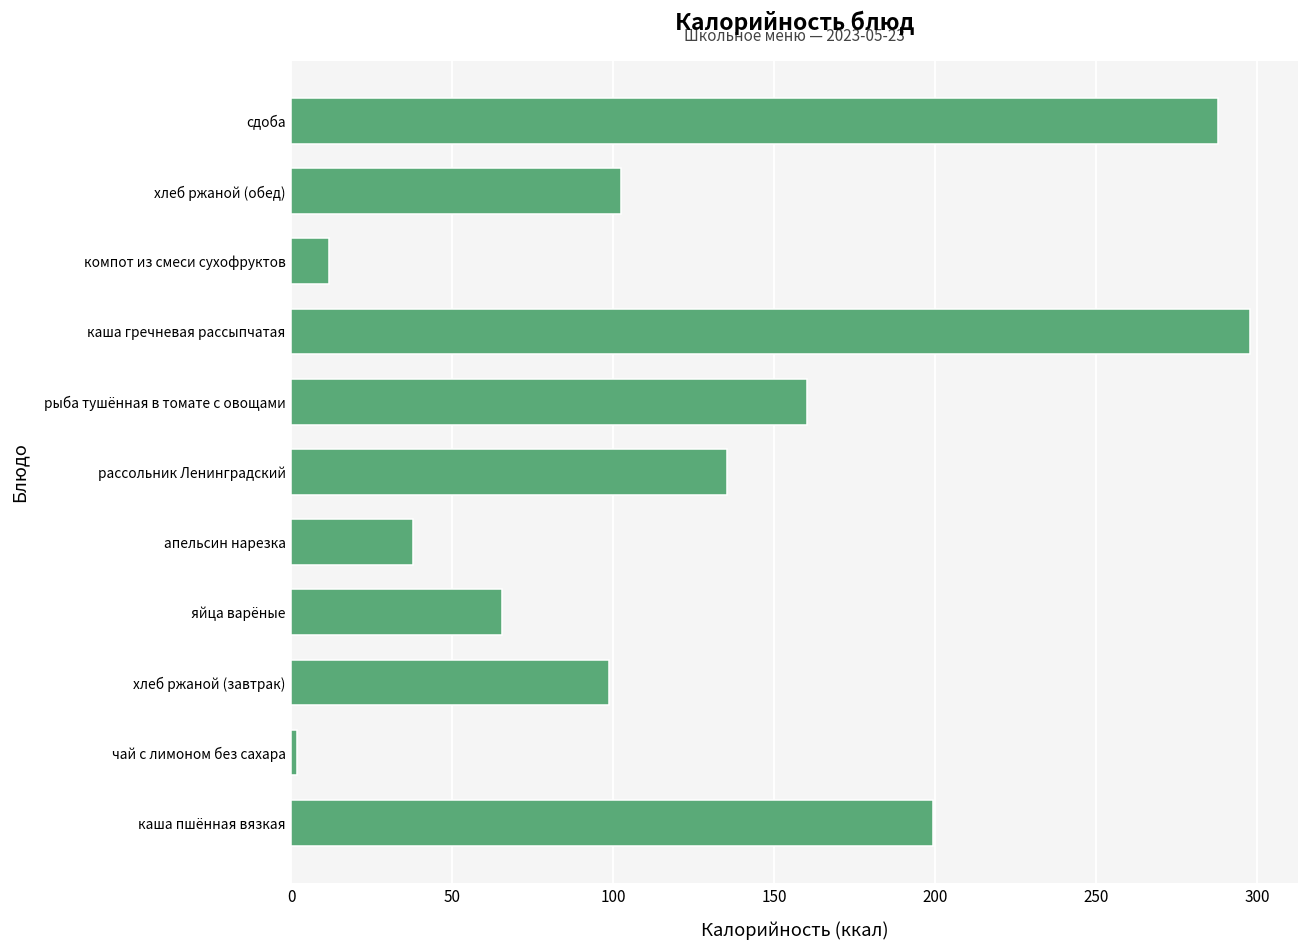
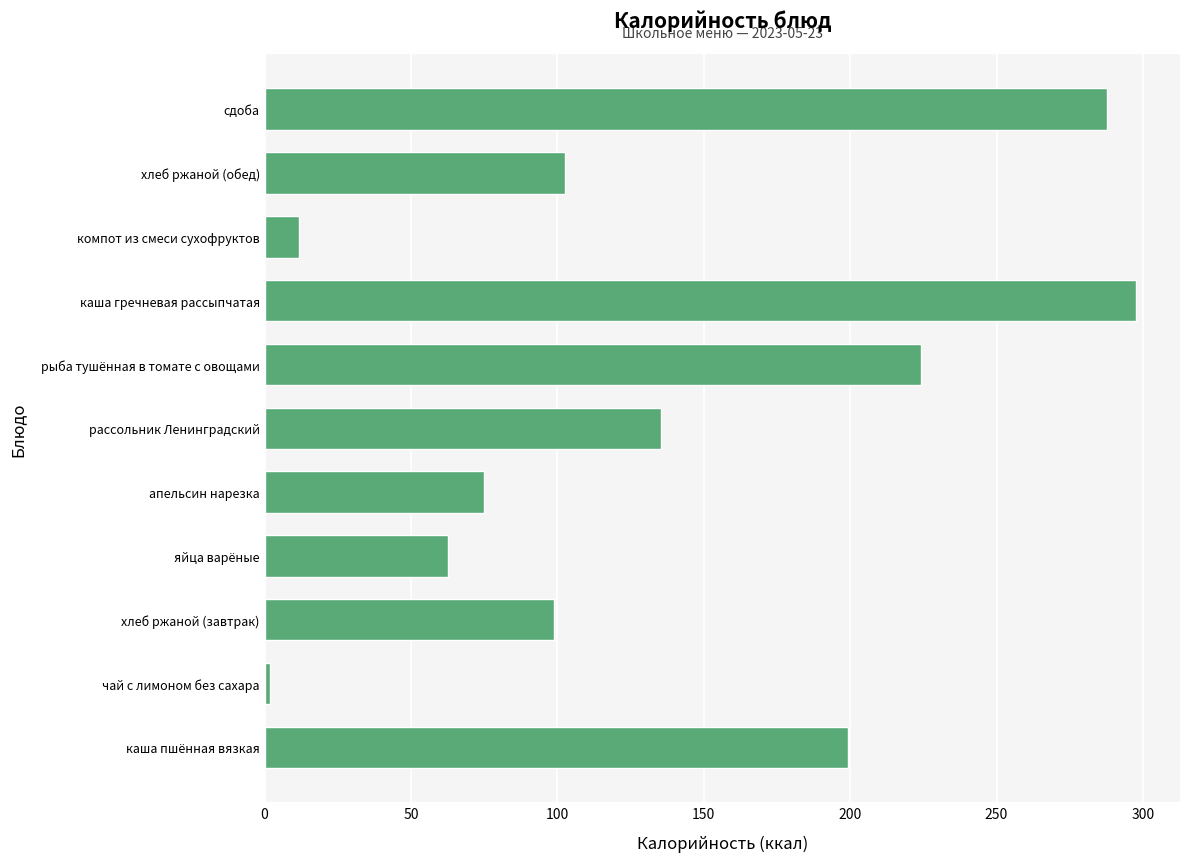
  {
    "сдоба": 288,
    "хлеб ржаной (обед)": 102,
    "компот из смеси сухофруктов": 12,
    "каша гречневая рассыпчатая": 298,
-   "рыба тушённая в томате с овощами": 160,
+   "рыба тушённая в томате с овощами": 224,
    "рассольник Ленинградский": 135,
-   "апельсин нарезка": 38,
-   "яйца варёные": 66,
+   "апельсин нарезка": 75,
+   "яйца варёные": 63,
    "хлеб ржаной (завтрак)": 99,
    "чай с лимоном без сахара": 2,
    "каша пшённая вязкая": 199
  }
